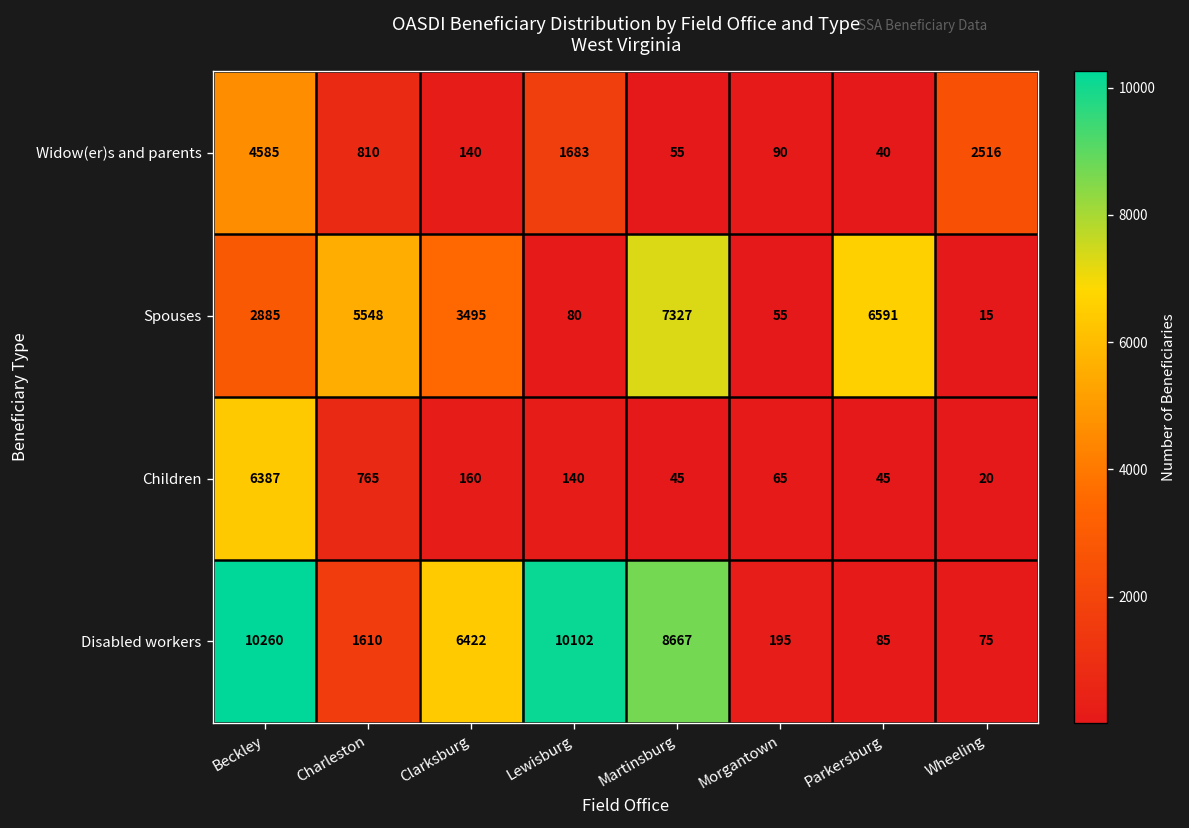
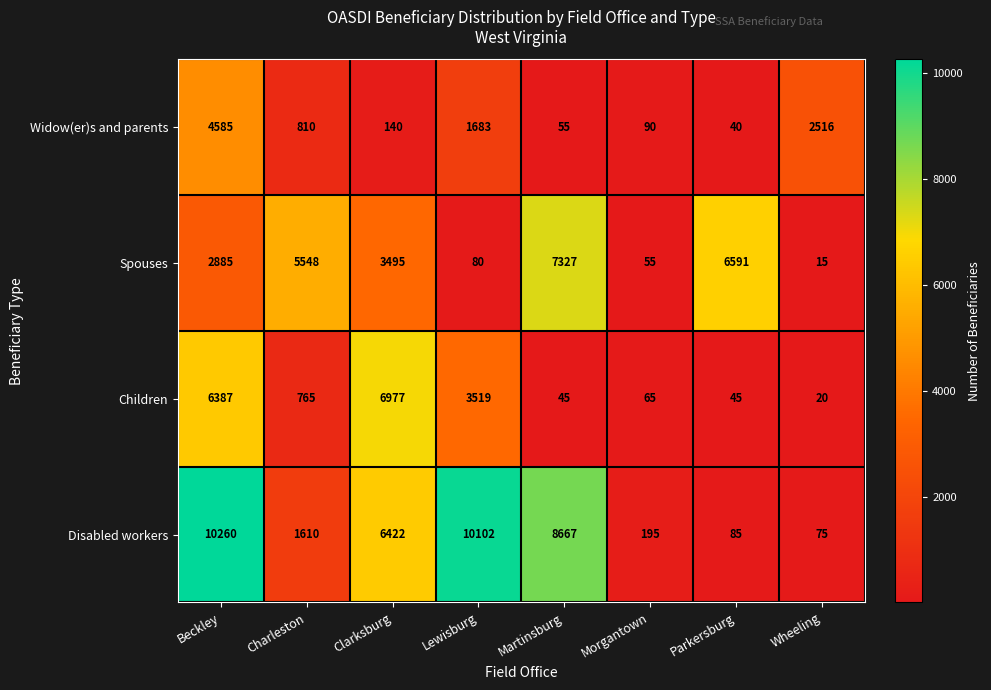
  {
    "Widow(er)s and parents": {
      "Beckley": 4585,
      "Charleston": 810,
      "Clarksburg": 140,
      "Lewisburg": 1683,
      "Martinsburg": 55,
      "Morgantown": 90,
      "Parkersburg": 40,
      "Wheeling": 2516
    },
    "Spouses": {
      "Beckley": 2885,
      "Charleston": 5548,
      "Clarksburg": 3495,
      "Lewisburg": 80,
      "Martinsburg": 7327,
      "Morgantown": 55,
      "Parkersburg": 6591,
      "Wheeling": 15
    },
    "Children": {
      "Beckley": 6387,
      "Charleston": 765,
-     "Clarksburg": 160,
-     "Lewisburg": 140,
+     "Clarksburg": 6977,
+     "Lewisburg": 3519,
      "Martinsburg": 45,
      "Morgantown": 65,
      "Parkersburg": 45,
      "Wheeling": 20
    },
    "Disabled workers": {
      "Beckley": 10260,
      "Charleston": 1610,
      "Clarksburg": 6422,
      "Lewisburg": 10102,
      "Martinsburg": 8667,
      "Morgantown": 195,
      "Parkersburg": 85,
      "Wheeling": 75
    }
  }
